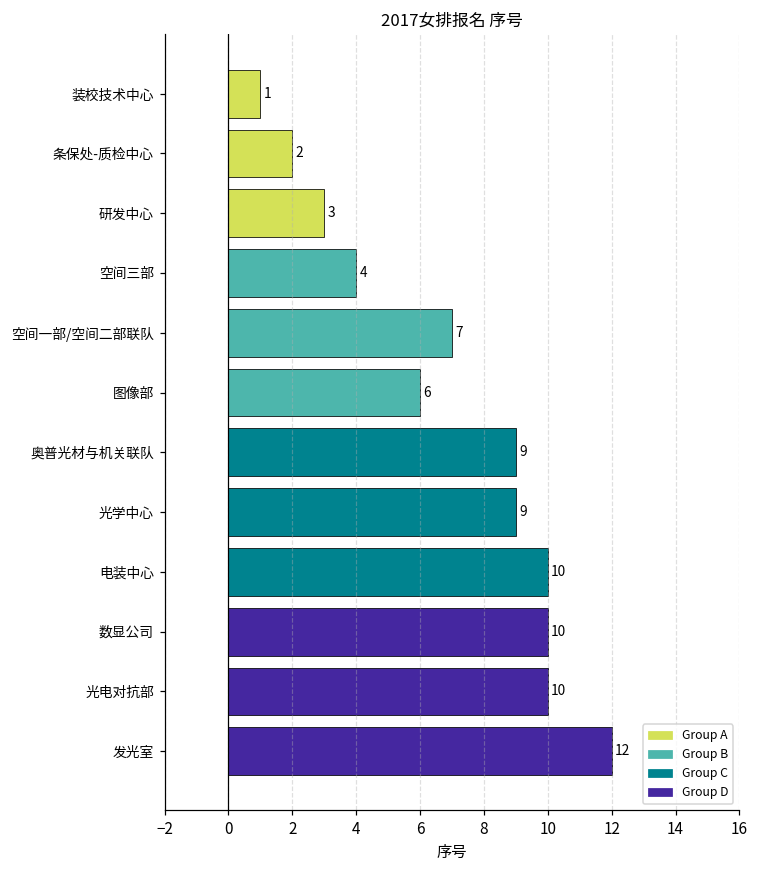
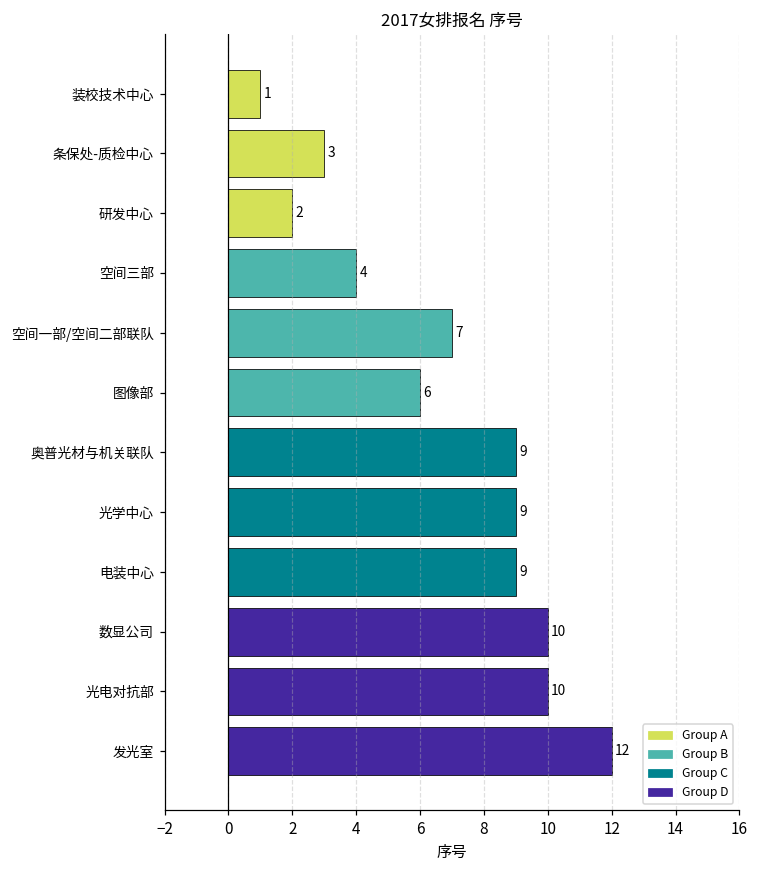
  {
    "装校技术中心": 1,
-   "条保处-质检中心": 2,
-   "研发中心": 3,
+   "条保处-质检中心": 3,
+   "研发中心": 2,
    "空间三部": 4,
    "空间一部/空间二部联队": 7,
    "图像部": 6,
    "奥普光材与机关联队": 9,
    "光学中心": 9,
-   "电装中心": 10,
+   "电装中心": 9,
    "数显公司": 10,
    "光电对抗部": 10,
    "发光室": 12
  }
